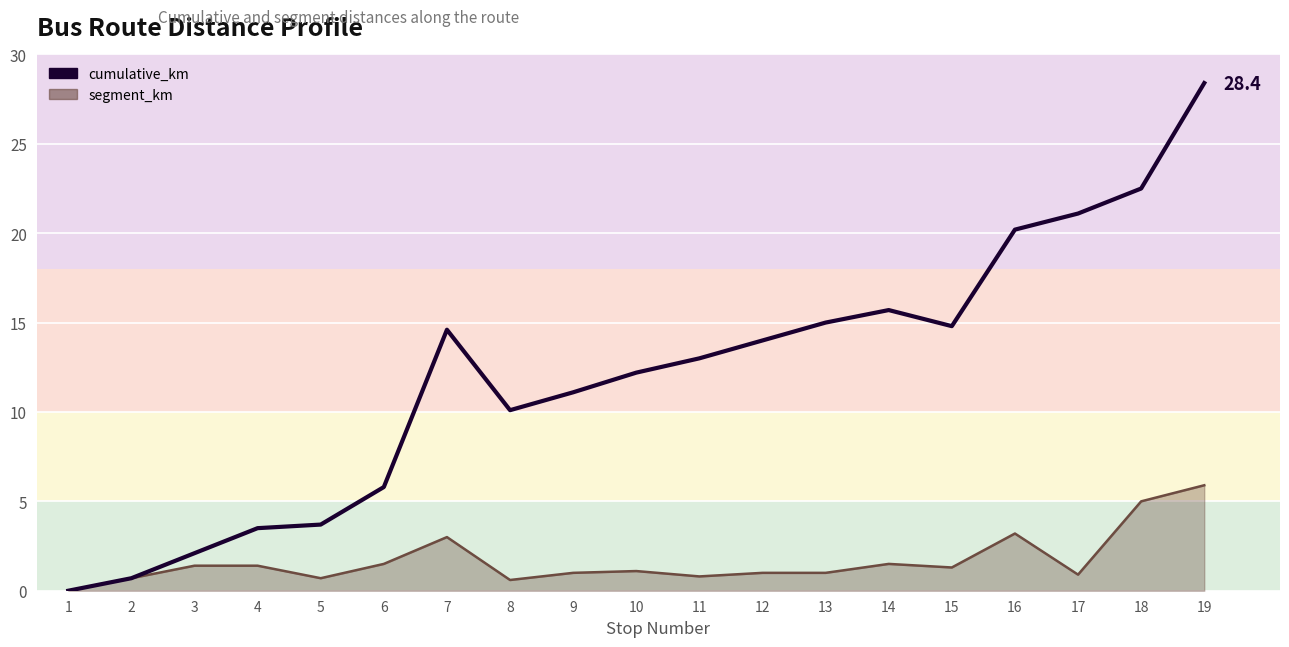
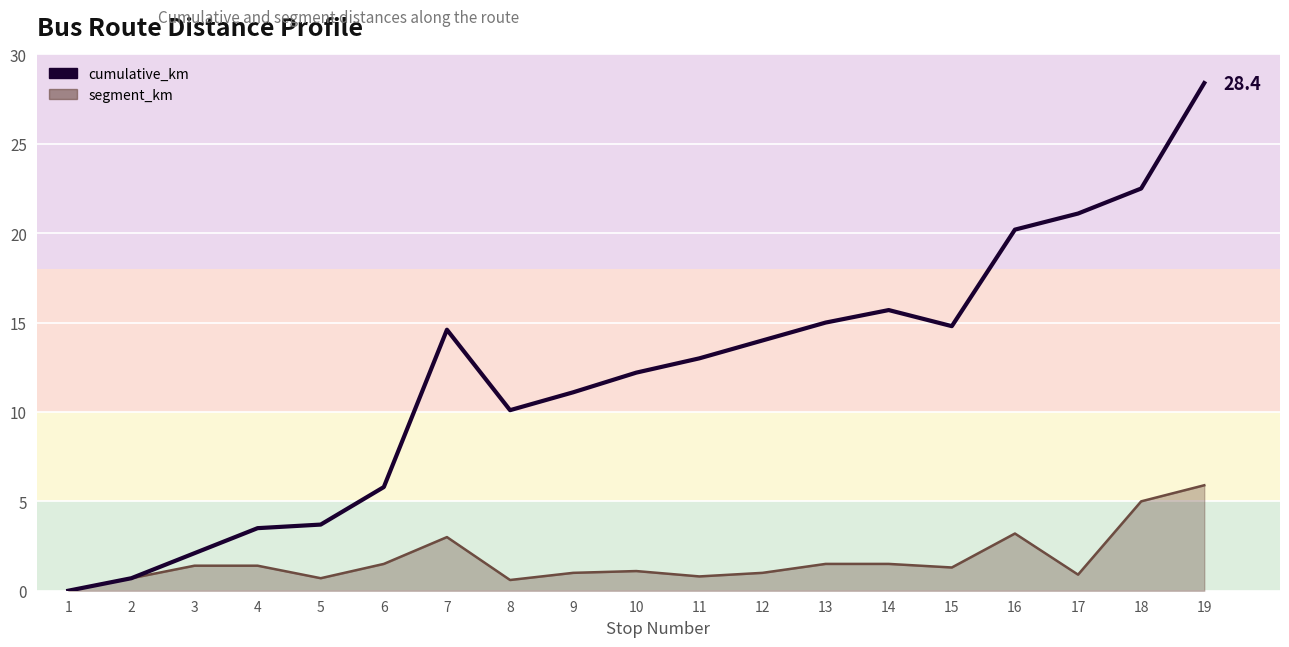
  {
    "cumulative_km": {
      "19": 28.4
    },
    "segment_km": {
      "3": 1.4,
      "4": 1.4,
      "5": 0.7,
      "6": 1.5,
      "7": 3.0,
      "8": 0.6,
      "9": 1.0,
      "10": 1.1,
      "11": 0.8,
      "12": 1.0,
-     "13": 1.0,
+     "13": 1.5,
      "14": 1.5,
      "15": 1.3,
      "16": 3.2,
      "17": 0.9,
      "18": 5.0,
      "19": 5.9
    }
  }
